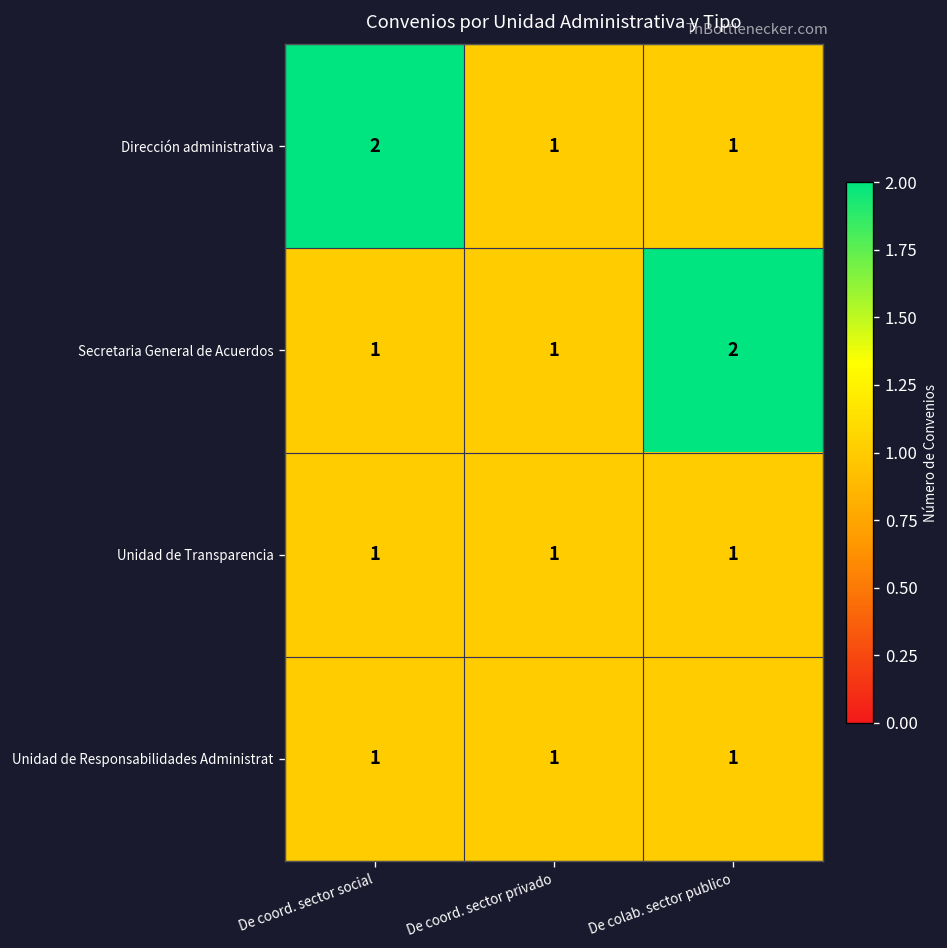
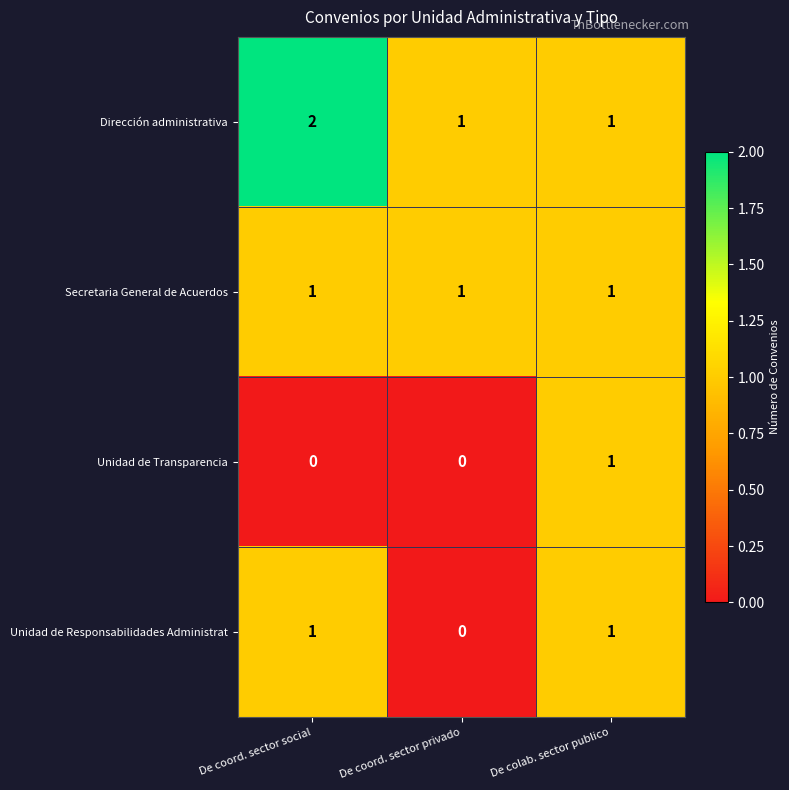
  {
    "Dirección administrativa": {
      "De coord. sector social": 2,
      "De coord. sector privado": 1,
      "De colab. sector publico": 1
    },
    "Secretaria General de Acuerdos": {
      "De coord. sector social": 1,
      "De coord. sector privado": 1,
-     "De colab. sector publico": 2
+     "De colab. sector publico": 1
    },
    "Unidad de Transparencia": {
-     "De coord. sector social": 1,
-     "De coord. sector privado": 1,
+     "De coord. sector social": 0,
+     "De coord. sector privado": 0,
      "De colab. sector publico": 1
    },
    "Unidad de Responsabilidades Administrat": {
      "De coord. sector social": 1,
-     "De coord. sector privado": 1,
+     "De coord. sector privado": 0,
      "De colab. sector publico": 1
    }
  }
